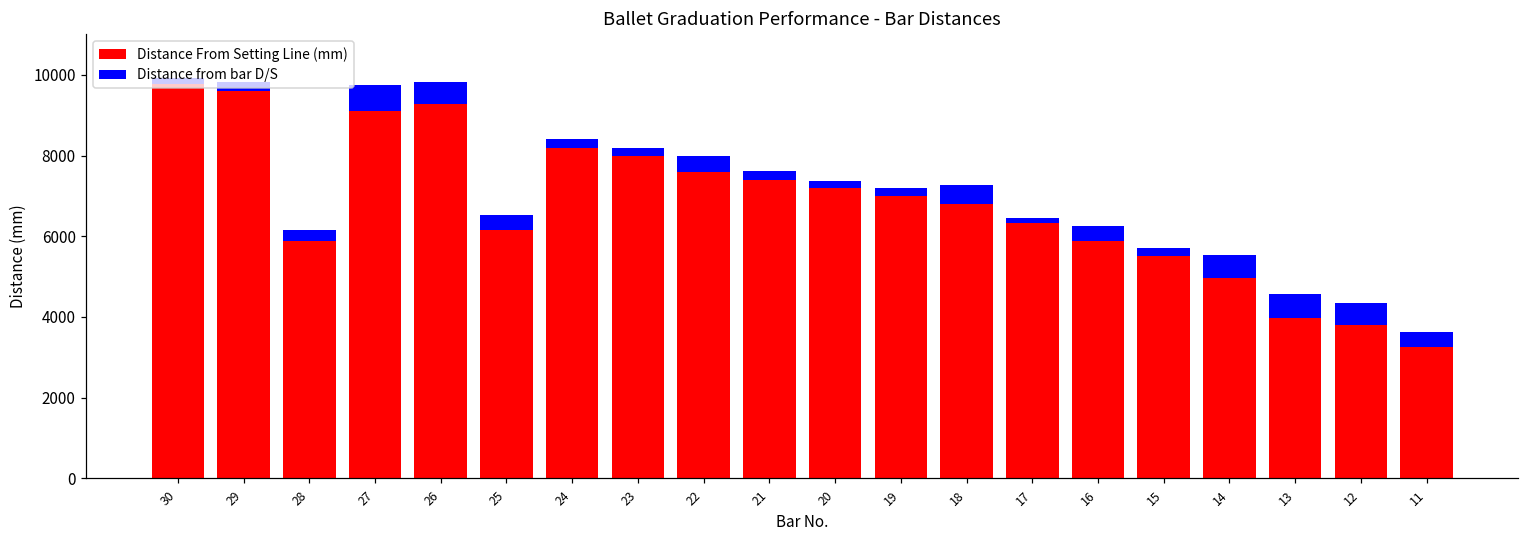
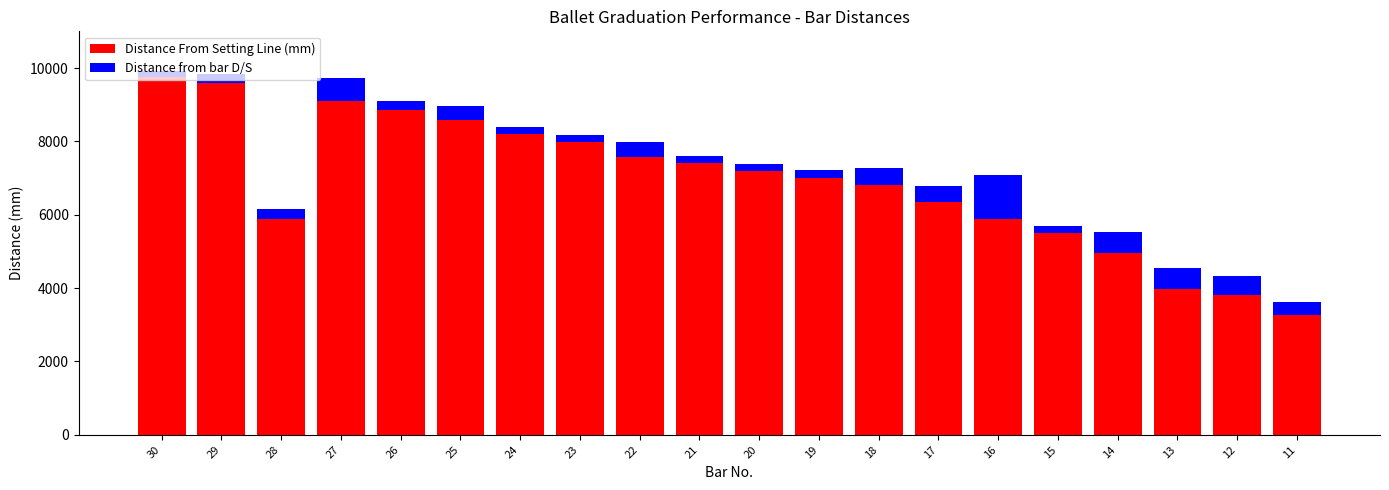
  {
    "Distance From Setting Line (mm)": {
      "29": 9600,
      "28": 5900,
      "27": 9100,
-     "26": 9300,
-     "25": 6200,
+     "26": 8800,
+     "25": 8600,
      "24": 8200,
      "23": 8000,
      "22": 7600,
      "21": 7400,
      "20": 7200,
      "19": 7000,
      "18": 6800,
      "17": 6300,
      "16": 5900,
      "15": 5500,
      "14": 5000,
      "13": 4000,
      "12": 3800,
      "11": 3300
    },
    "Distance from bar D/S": {
      "28": 300,
      "27": 600,
-     "26": 500,
+     "26": 300,
      "25": 400,
      "24": 200,
      "23": 200,
      "22": 400,
      "21": 200,
      "20": 200,
      "19": 200,
      "18": 500,
-     "17": 100,
-     "16": 400,
+     "17": 500,
+     "16": 1200,
      "15": 200,
      "14": 600,
      "13": 600,
      "12": 500,
      "11": 400
    }
  }
